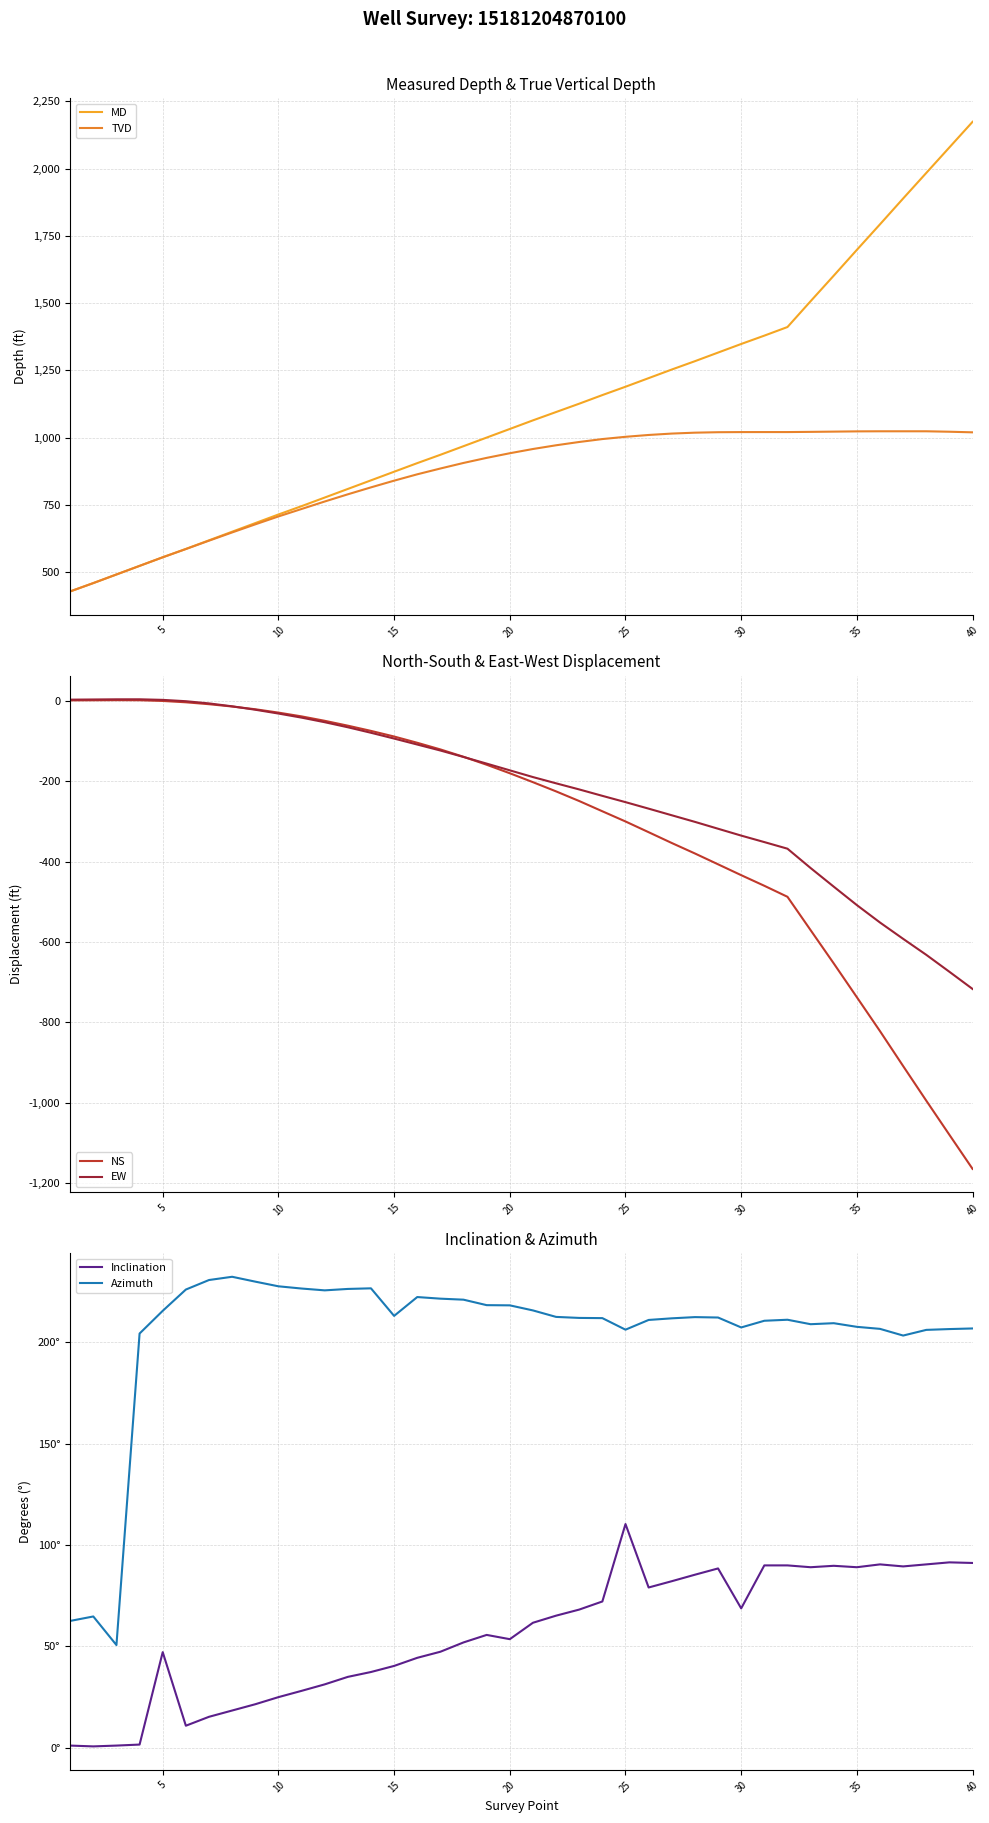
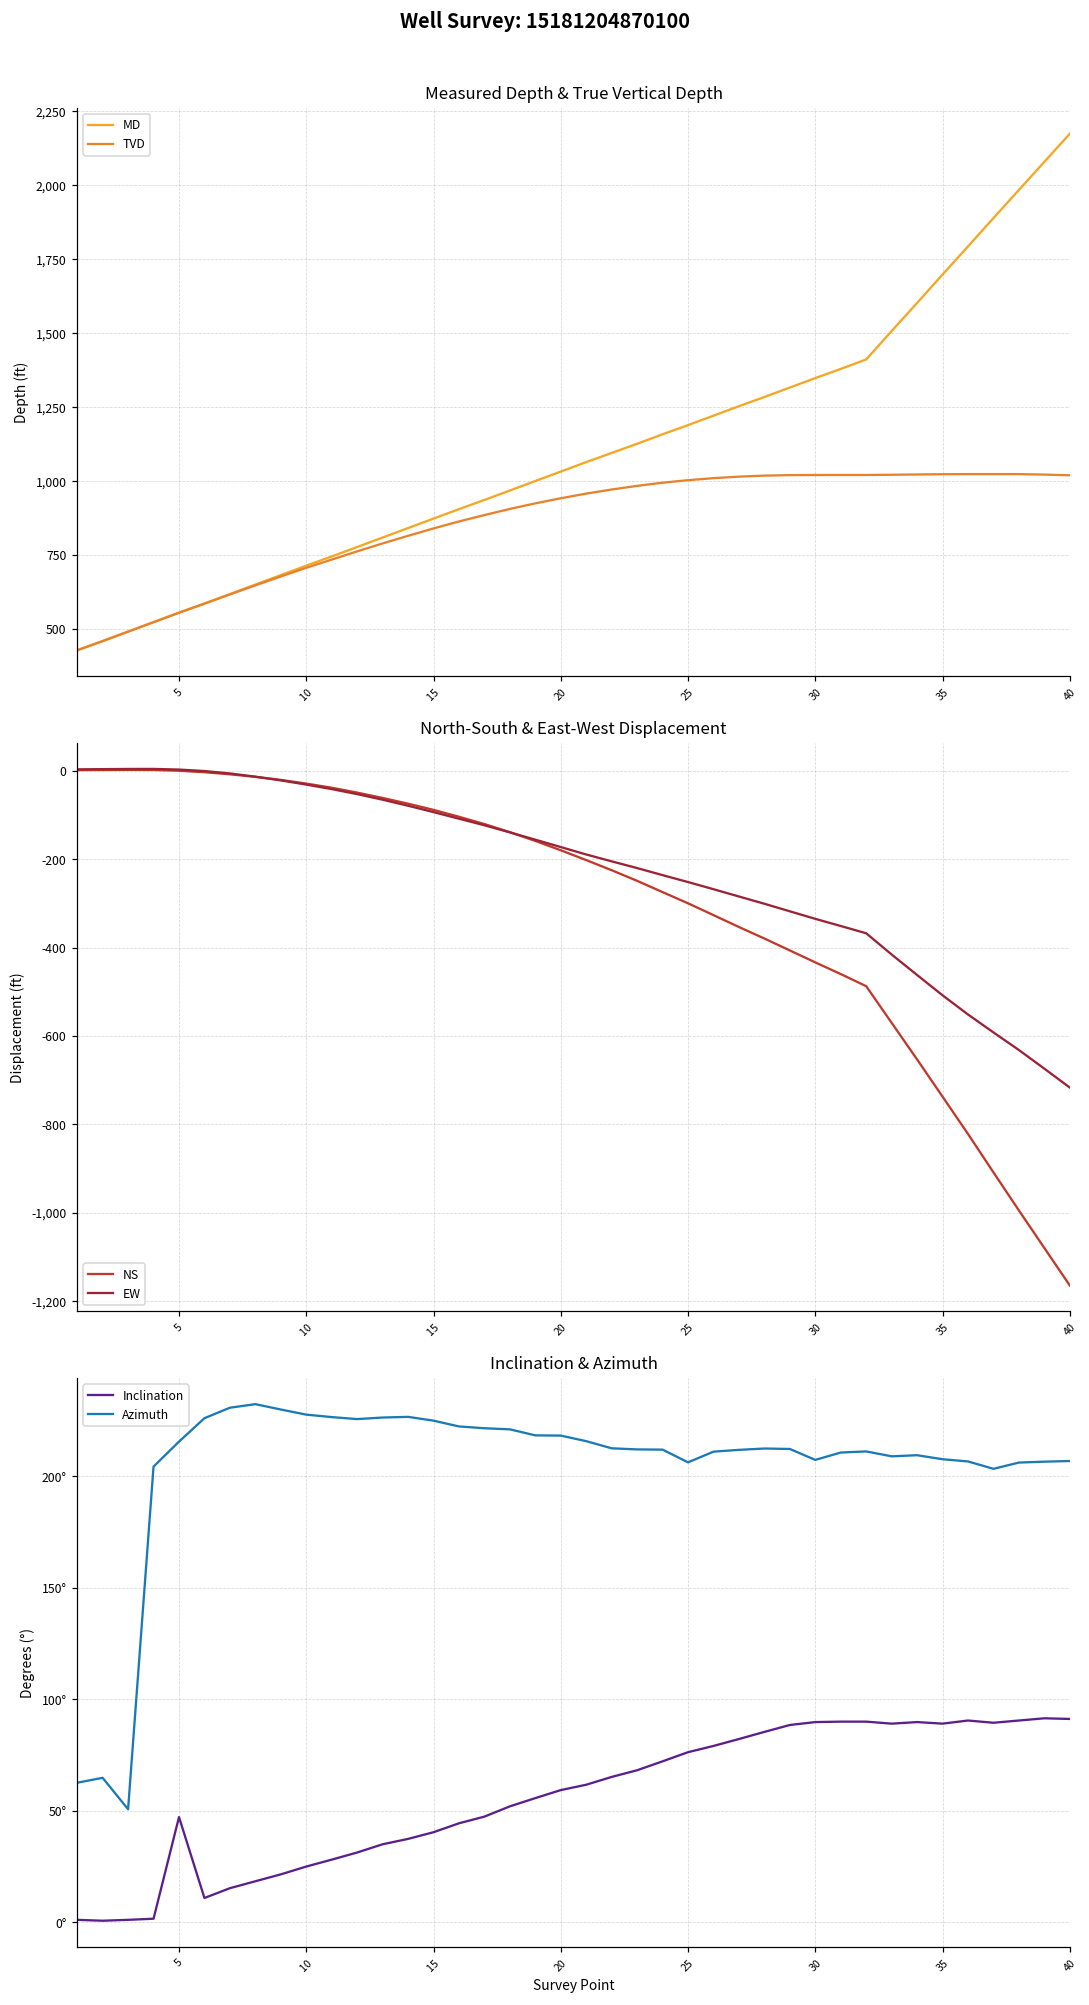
  {
    "Inclination & Azimuth": {
      "Inclination": {
        "5": "47°",
        "10": "25°",
        "15": "40°",
-       "20": "54°",
-       "25": "110°",
-       "30": "69°",
+       "20": "59°",
+       "25": "76°",
+       "30": "90°",
        "35": "89°",
        "40": "91°"
      },
      "Azimuth": {
        "5": "216°",
        "10": "228°",
-       "15": "213°",
+       "15": "225°",
        "20": "218°",
        "25": "206°",
        "30": "207°",
        "35": "208°",
        "40": "207°"
      }
    }
  }
